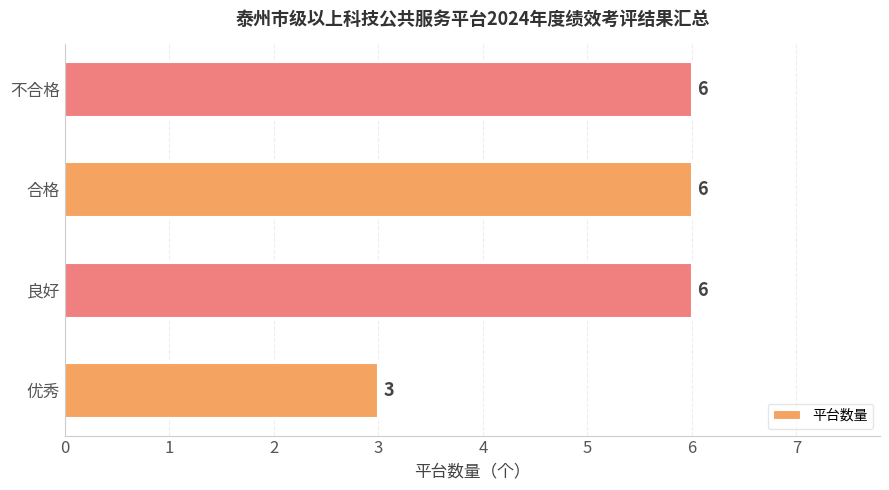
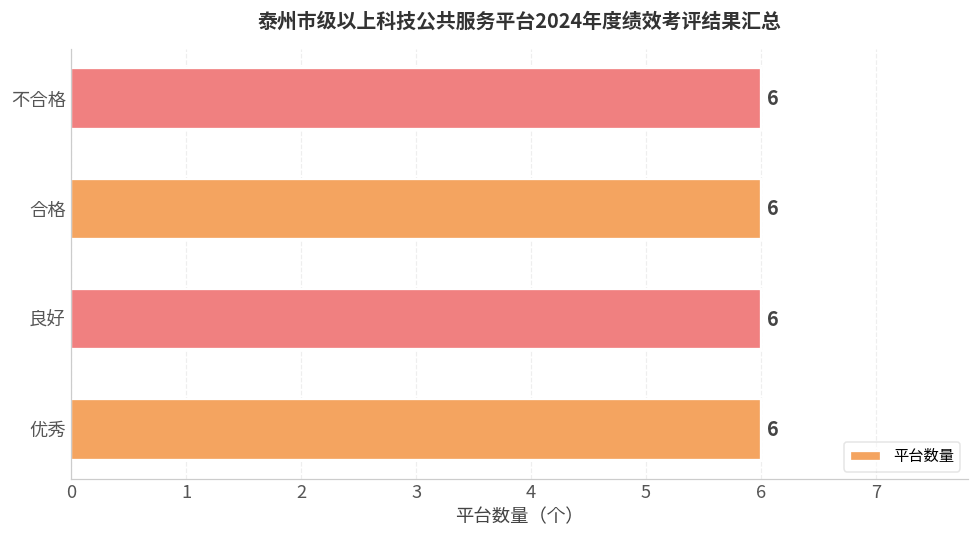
  {
    "不合格": 6,
    "合格": 6,
    "良好": 6,
-   "优秀": 3
+   "优秀": 6
  }
